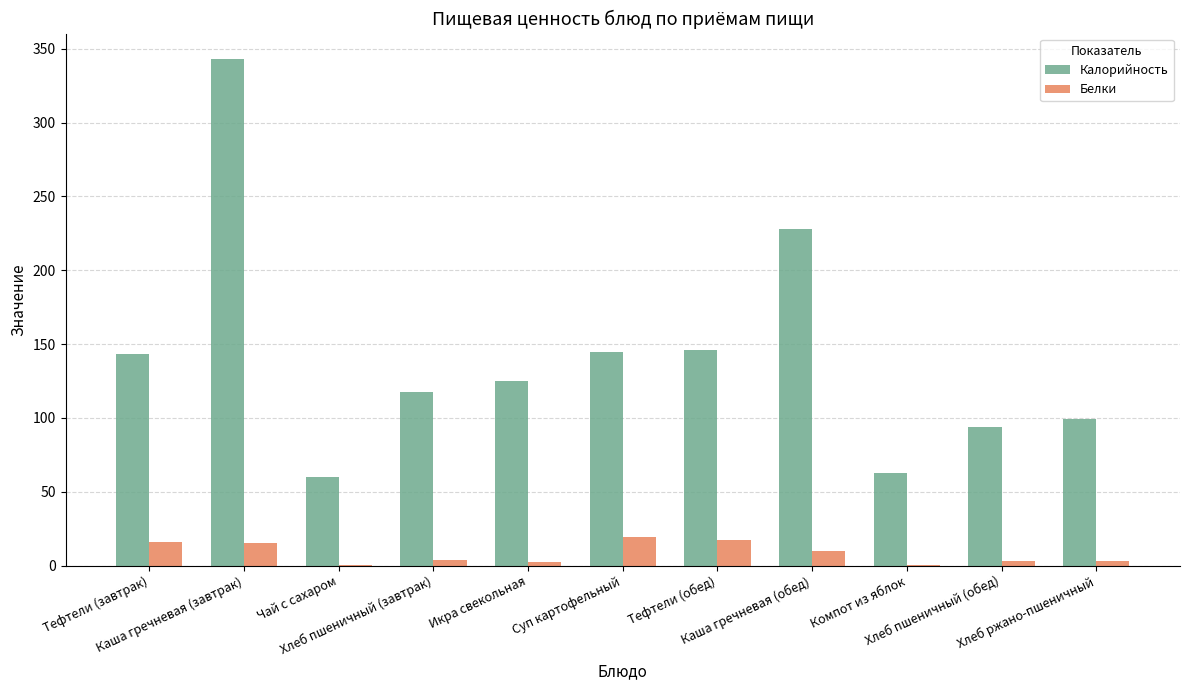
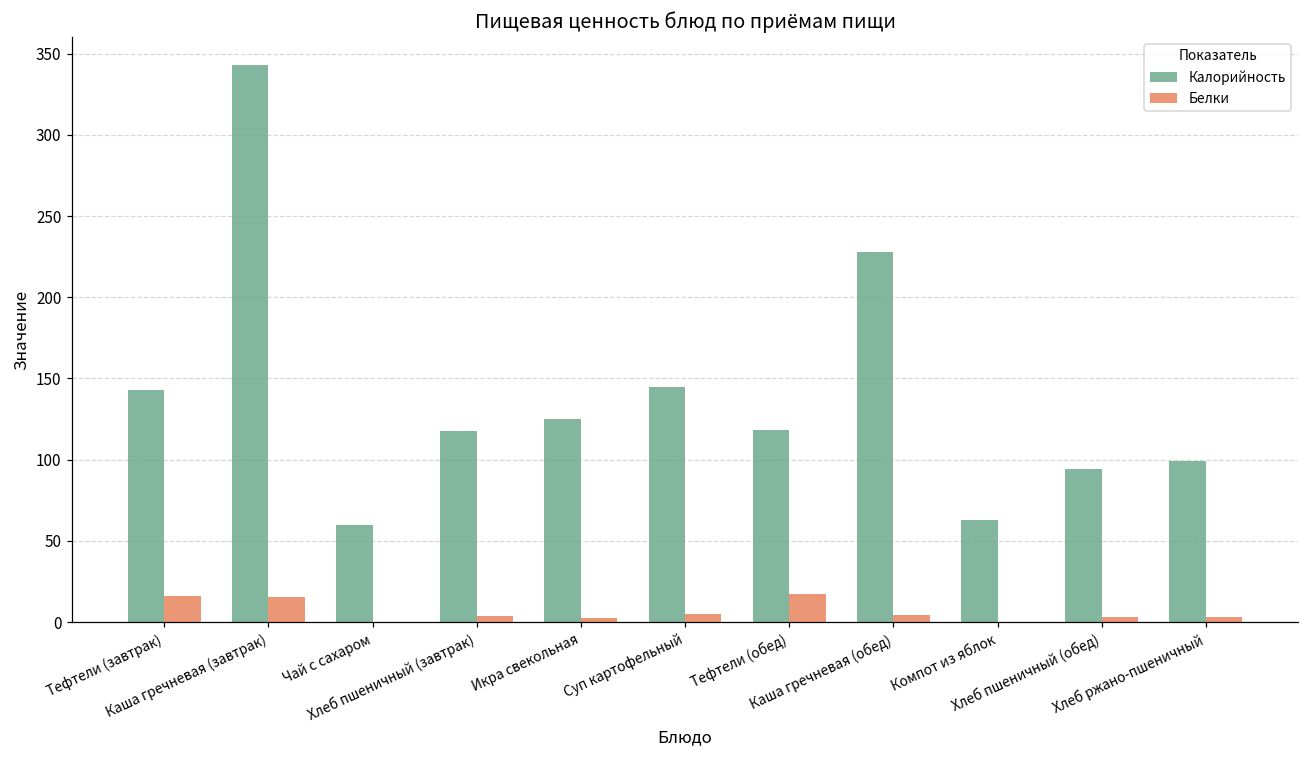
  {
    "Калорийность": {
      "Тефтели (завтрак)": 143,
      "Каша гречневая (завтрак)": 343,
      "Чай с сахаром": 60,
      "Хлеб пшеничный (завтрак)": 118,
      "Икра свекольная": 125,
      "Суп картофельный": 145,
-     "Тефтели (обед)": 146,
+     "Тефтели (обед)": 118,
      "Каша гречневая (обед)": 228,
      "Компот из яблок": 63,
      "Хлеб пшеничный (обед)": 94,
      "Хлеб ржано-пшеничный": 99
    },
    "Белки": {
      "Тефтели (завтрак)": 16,
      "Каша гречневая (завтрак)": 15,
      "Хлеб пшеничный (завтрак)": 4,
      "Икра свекольная": 3,
-     "Суп картофельный": 20,
+     "Суп картофельный": 5,
      "Тефтели (обед)": 17,
-     "Каша гречневая (обед)": 10,
+     "Каша гречневая (обед)": 4,
      "Хлеб пшеничный (обед)": 3,
      "Хлеб ржано-пшеничный": 3
    }
  }
